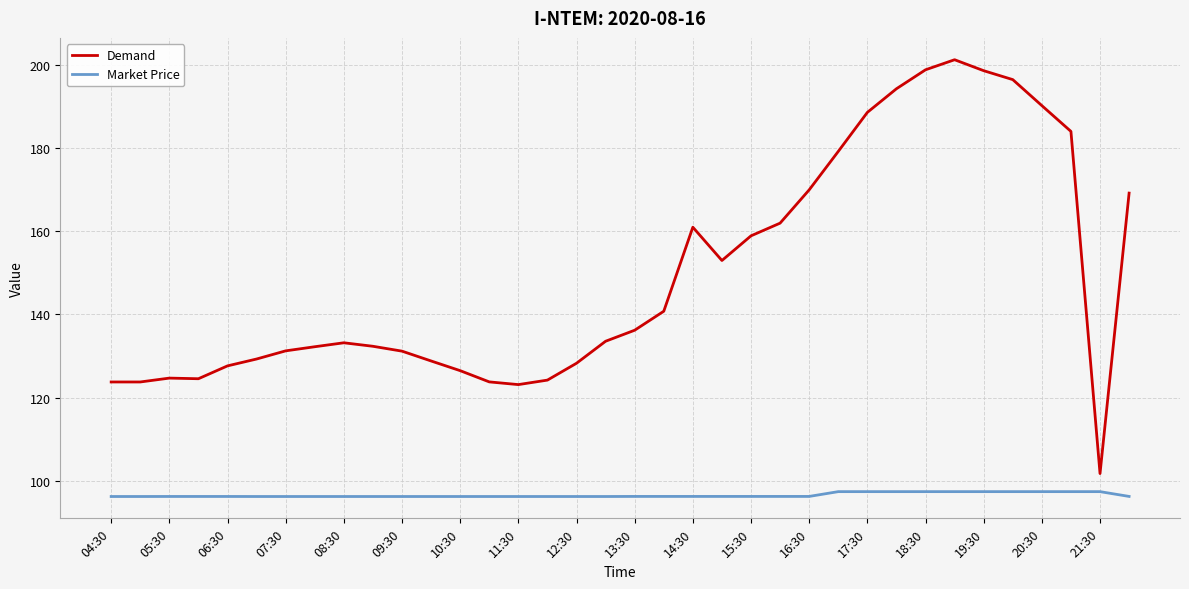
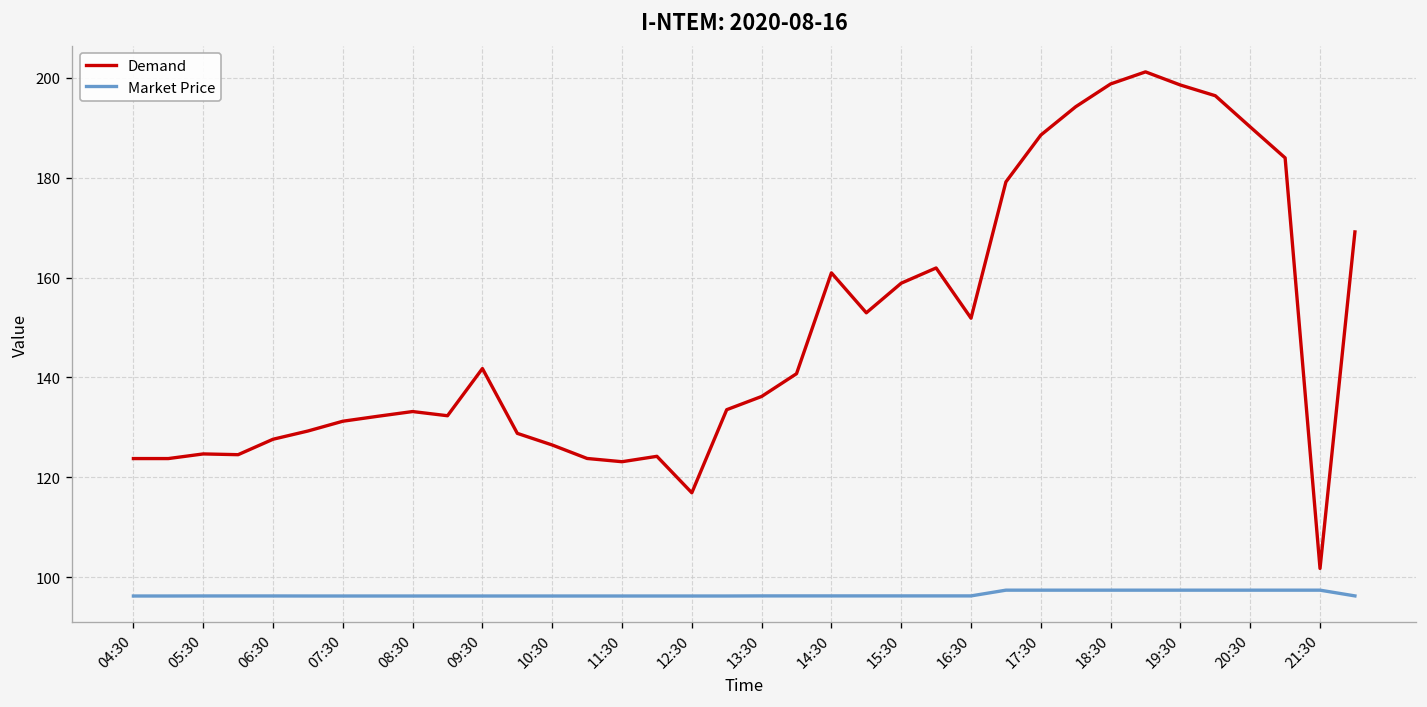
  {
    "Demand": {
      "04:30": 124,
      "05:30": 125,
      "06:30": 128,
      "07:30": 131,
      "08:30": 133,
-     "09:30": 131,
+     "09:30": 142,
      "10:30": 126,
      "11:30": 123,
-     "12:30": 128,
+     "12:30": 117,
      "13:30": 136,
      "14:30": 161,
      "15:30": 159,
-     "16:30": 170,
+     "16:30": 152,
      "17:30": 189,
      "18:30": 199,
      "19:30": 199,
      "20:30": 190,
      "21:30": 102
    },
    "Market Price": {
      "04:30": 96,
      "05:30": 96,
      "06:30": 96,
      "07:30": 96,
      "08:30": 96,
      "09:30": 96,
      "10:30": 96,
      "11:30": 96,
      "12:30": 96,
      "13:30": 96,
      "14:30": 96,
      "15:30": 96,
      "16:30": 96,
      "17:30": 97,
      "18:30": 97,
      "19:30": 97,
      "20:30": 97,
      "21:30": 97
    }
  }
